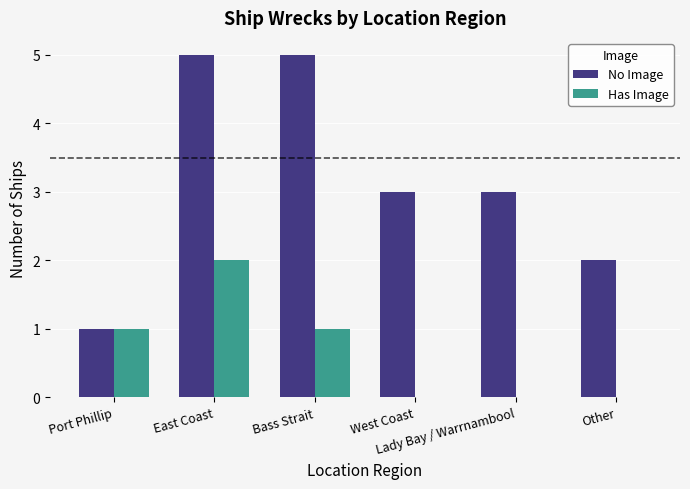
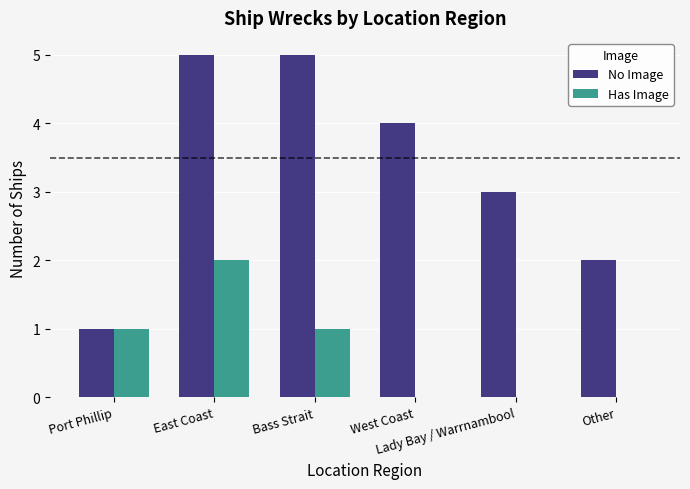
  {
    "No Image": {
      "Port Phillip": 1,
      "East Coast": 5,
      "Bass Strait": 5,
-     "West Coast": 3,
+     "West Coast": 4,
      "Lady Bay / Warrnambool": 3,
      "Other": 2
    },
    "Has Image": {
      "Port Phillip": 1,
      "East Coast": 2,
      "Bass Strait": 1,
      "West Coast": 0,
      "Lady Bay / Warrnambool": 0,
      "Other": 0
    }
  }
